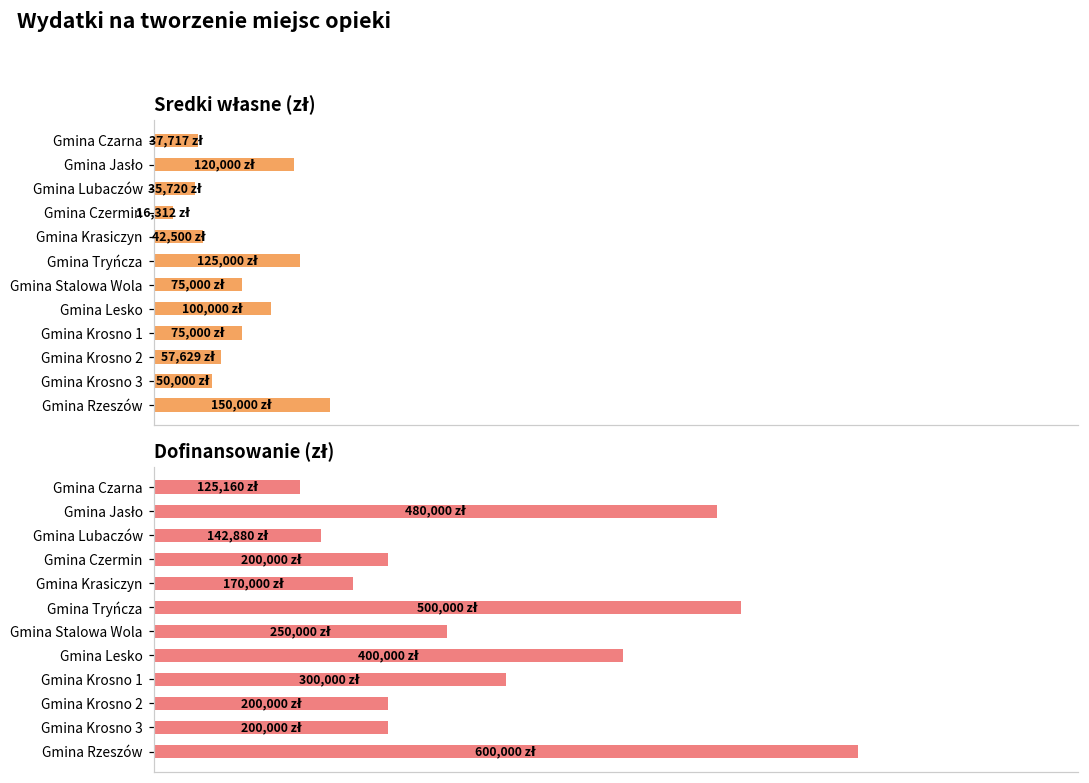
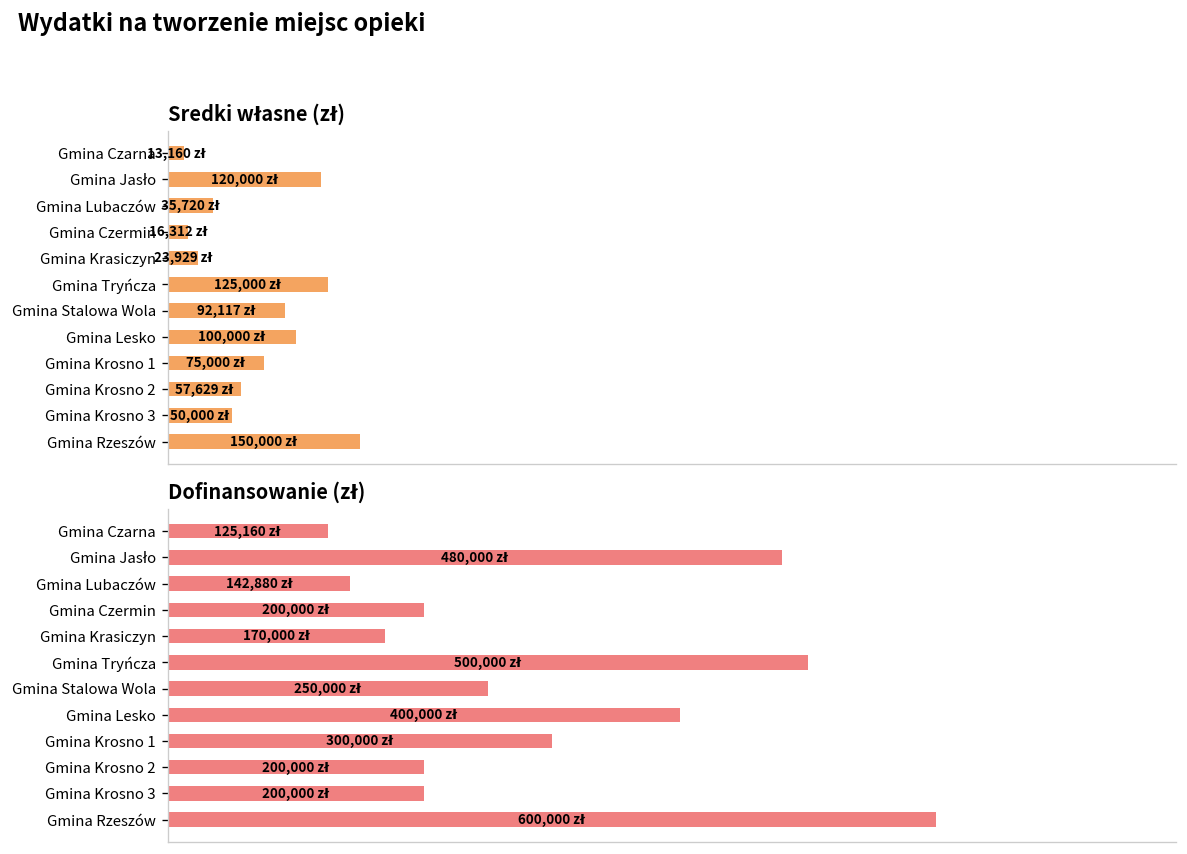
  {
    "Sredki własne (zł)": {
-     "Gmina Czarna": "37,717",
+     "Gmina Czarna": "13,160",
      "Gmina Jasło": "120,000",
      "Gmina Lubaczów": "35,720",
      "Gmina Czermin": "16,312",
-     "Gmina Krasiczyn": "42,500",
+     "Gmina Krasiczyn": "23,929",
      "Gmina Tryńcza": "125,000",
-     "Gmina Stalowa Wola": "75,000",
+     "Gmina Stalowa Wola": "92,117",
      "Gmina Lesko": "100,000",
      "Gmina Krosno 1": "75,000",
      "Gmina Krosno 2": "57,629",
      "Gmina Krosno 3": "50,000",
      "Gmina Rzeszów": "150,000"
    },
    "Dofinansowanie (zł)": {
      "Gmina Czarna": "125,160",
      "Gmina Jasło": "480,000",
      "Gmina Lubaczów": "142,880",
      "Gmina Czermin": "200,000",
      "Gmina Krasiczyn": "170,000",
      "Gmina Tryńcza": "500,000",
      "Gmina Stalowa Wola": "250,000",
      "Gmina Lesko": "400,000",
      "Gmina Krosno 1": "300,000",
      "Gmina Krosno 2": "200,000",
      "Gmina Krosno 3": "200,000",
      "Gmina Rzeszów": "600,000"
    }
  }
